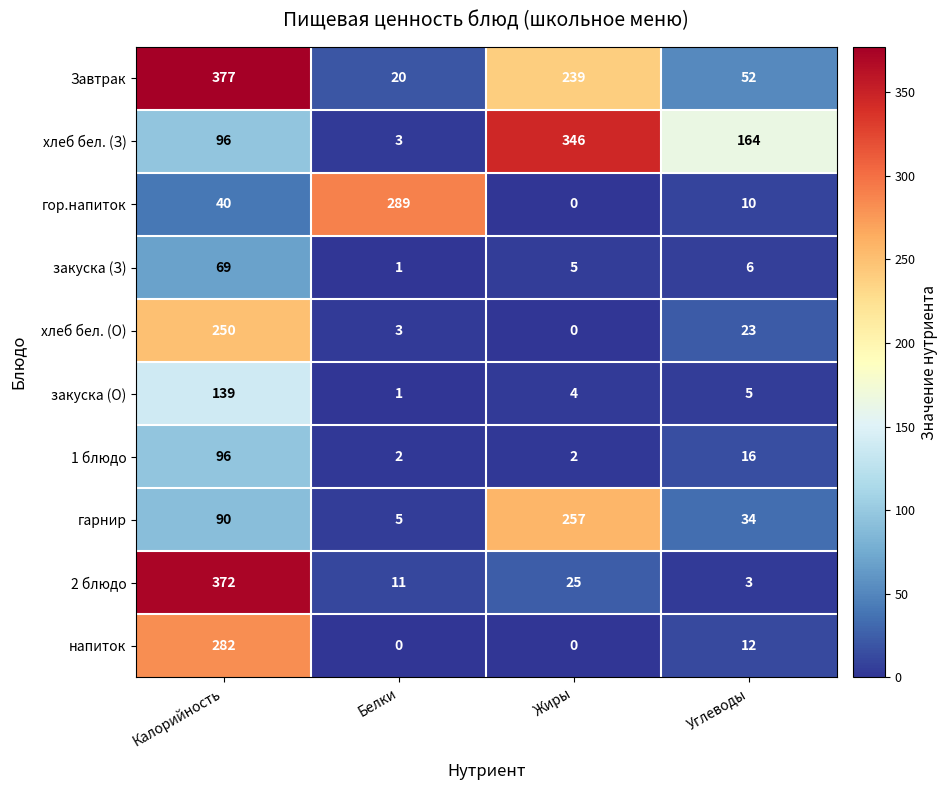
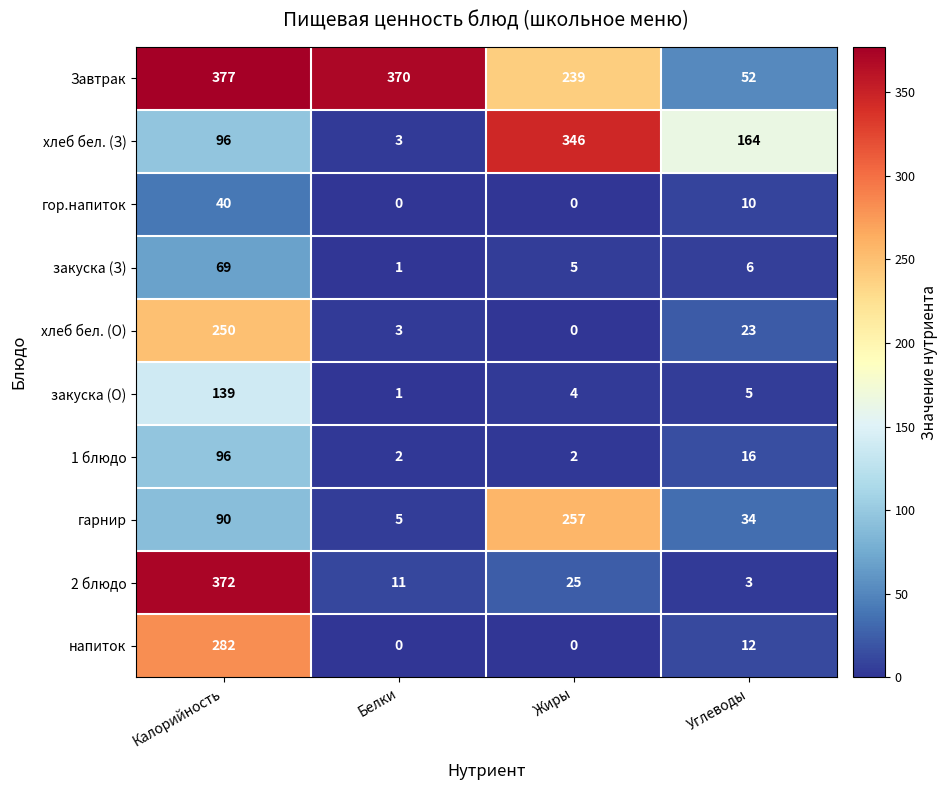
  {
    "Завтрак": {
      "Калорийность": 377,
-     "Белки": 20,
+     "Белки": 370,
      "Жиры": 239,
      "Углеводы": 52
    },
    "хлеб бел. (З)": {
      "Калорийность": 96,
      "Белки": 3,
      "Жиры": 346,
      "Углеводы": 164
    },
    "гор.напиток": {
      "Калорийность": 40,
-     "Белки": 289,
+     "Белки": 0,
      "Жиры": 0,
      "Углеводы": 10
    },
    "закуска (З)": {
      "Калорийность": 69,
      "Белки": 1,
      "Жиры": 5,
      "Углеводы": 6
    },
    "хлеб бел. (О)": {
      "Калорийность": 250,
      "Белки": 3,
      "Жиры": 0,
      "Углеводы": 23
    },
    "закуска (О)": {
      "Калорийность": 139,
      "Белки": 1,
      "Жиры": 4,
      "Углеводы": 5
    },
    "1 блюдо": {
      "Калорийность": 96,
      "Белки": 2,
      "Жиры": 2,
      "Углеводы": 16
    },
    "гарнир": {
      "Калорийность": 90,
      "Белки": 5,
      "Жиры": 257,
      "Углеводы": 34
    },
    "2 блюдо": {
      "Калорийность": 372,
      "Белки": 11,
      "Жиры": 25,
      "Углеводы": 3
    },
    "напиток": {
      "Калорийность": 282,
      "Белки": 0,
      "Жиры": 0,
      "Углеводы": 12
    }
  }
